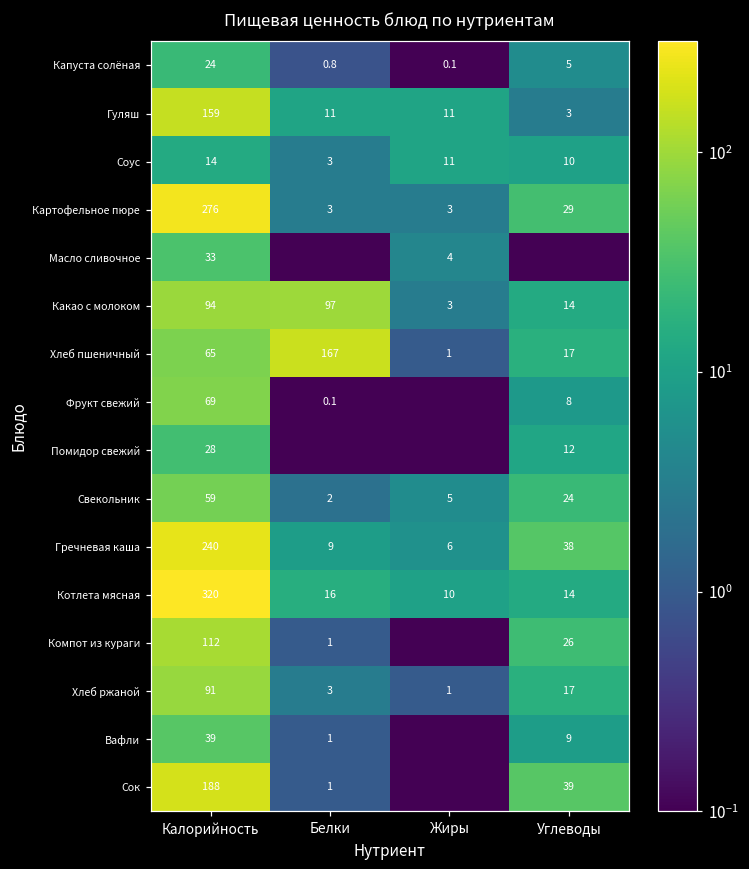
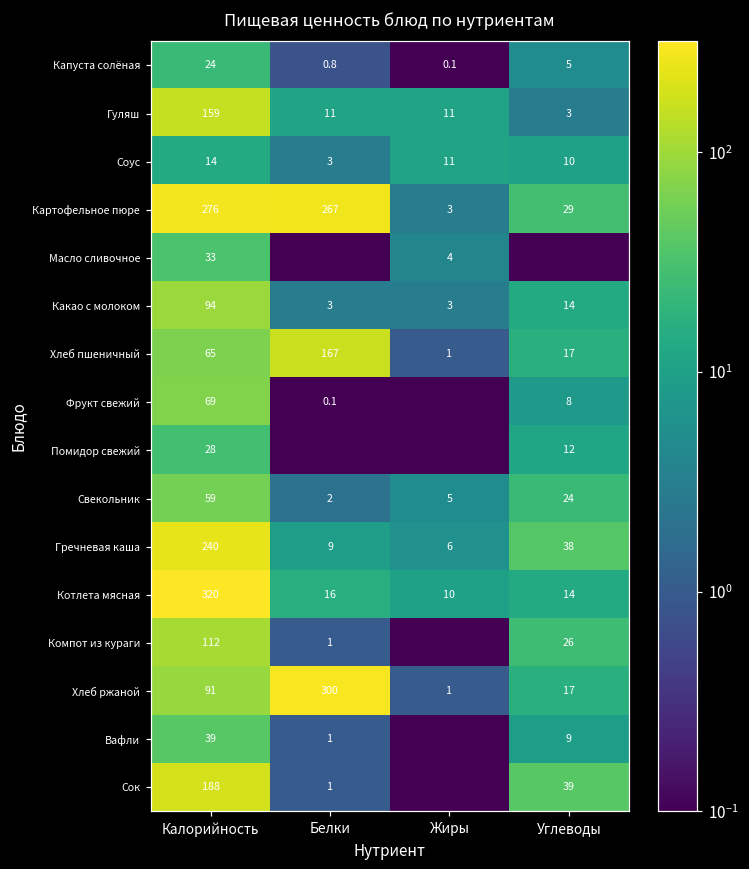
  {
    "Капуста солёная": {
      "Калорийность": 24,
      "Белки": 0.8,
      "Жиры": 0.1,
      "Углеводы": 5
    },
    "Гуляш": {
      "Калорийность": 159,
      "Белки": 11,
      "Жиры": 11,
      "Углеводы": 3
    },
    "Соус": {
      "Калорийность": 14,
      "Белки": 3,
      "Жиры": 11,
      "Углеводы": 10
    },
    "Картофельное пюре": {
      "Калорийность": 276,
-     "Белки": 3,
+     "Белки": 267,
      "Жиры": 3,
      "Углеводы": 29
    },
    "Масло сливочное": {
      "Калорийность": 33,
      "Жиры": 4
    },
    "Какао с молоком": {
      "Калорийность": 94,
-     "Белки": 97,
+     "Белки": 3,
      "Жиры": 3,
      "Углеводы": 14
    },
    "Хлеб пшеничный": {
      "Калорийность": 65,
      "Белки": 167,
      "Жиры": 1,
      "Углеводы": 17
    },
    "Фрукт свежий": {
      "Калорийность": 69,
      "Белки": 0.1,
      "Углеводы": 8
    },
    "Помидор свежий": {
      "Калорийность": 28,
      "Углеводы": 12
    },
    "Свекольник": {
      "Калорийность": 59,
      "Белки": 2,
      "Жиры": 5,
      "Углеводы": 24
    },
    "Гречневая каша": {
      "Калорийность": 240,
      "Белки": 9,
      "Жиры": 6,
      "Углеводы": 38
    },
    "Котлета мясная": {
      "Калорийность": 320,
      "Белки": 16,
      "Жиры": 10,
      "Углеводы": 14
    },
    "Компот из кураги": {
      "Калорийность": 112,
      "Белки": 1,
      "Углеводы": 26
    },
    "Хлеб ржаной": {
      "Калорийность": 91,
-     "Белки": 3,
+     "Белки": 300,
      "Жиры": 1,
      "Углеводы": 17
    },
    "Вафли": {
      "Калорийность": 39,
      "Белки": 1,
      "Углеводы": 9
    },
    "Сок": {
      "Калорийность": 188,
      "Белки": 1,
      "Углеводы": 39
    }
  }
